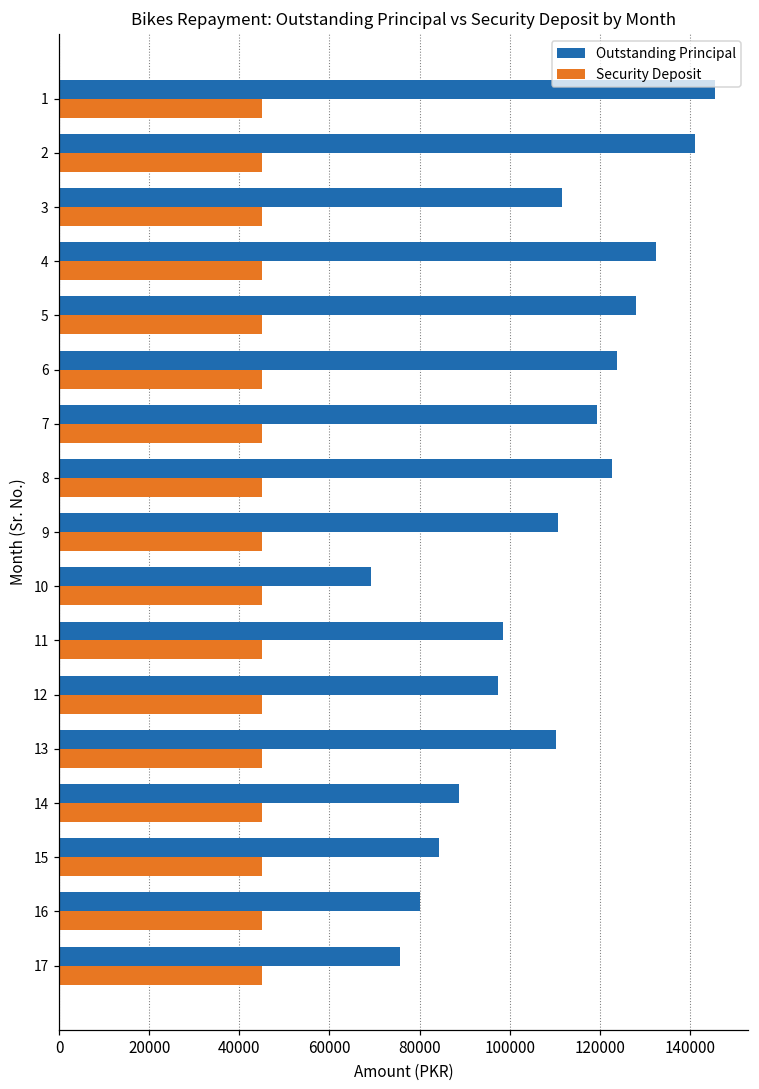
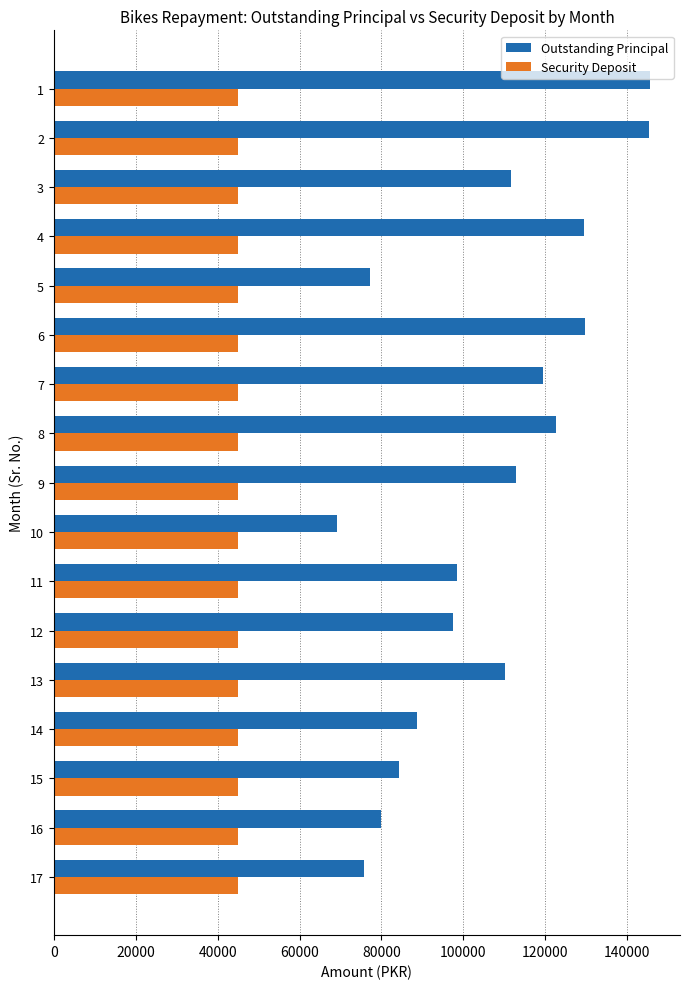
  {
    "Outstanding Principal": {
      "1": 146000,
-     "2": 141000,
+     "2": 145000,
      "3": 112000,
-     "4": 133000,
-     "5": 128000,
-     "6": 124000,
+     "4": 129000,
+     "5": 77000,
+     "6": 130000,
      "7": 119000,
      "8": 123000,
-     "9": 111000,
+     "9": 113000,
      "10": 69000,
      "11": 99000,
      "12": 98000,
      "13": 110000,
      "14": 89000,
      "15": 84000,
      "16": 80000,
      "17": 76000
    },
    "Security Deposit": {
      "1": 45000,
      "2": 45000,
      "3": 45000,
      "4": 45000,
      "5": 45000,
      "6": 45000,
      "7": 45000,
      "8": 45000,
      "9": 45000,
      "10": 45000,
      "11": 45000,
      "12": 45000,
      "13": 45000,
      "14": 45000,
      "15": 45000,
      "16": 45000,
      "17": 45000
    }
  }
